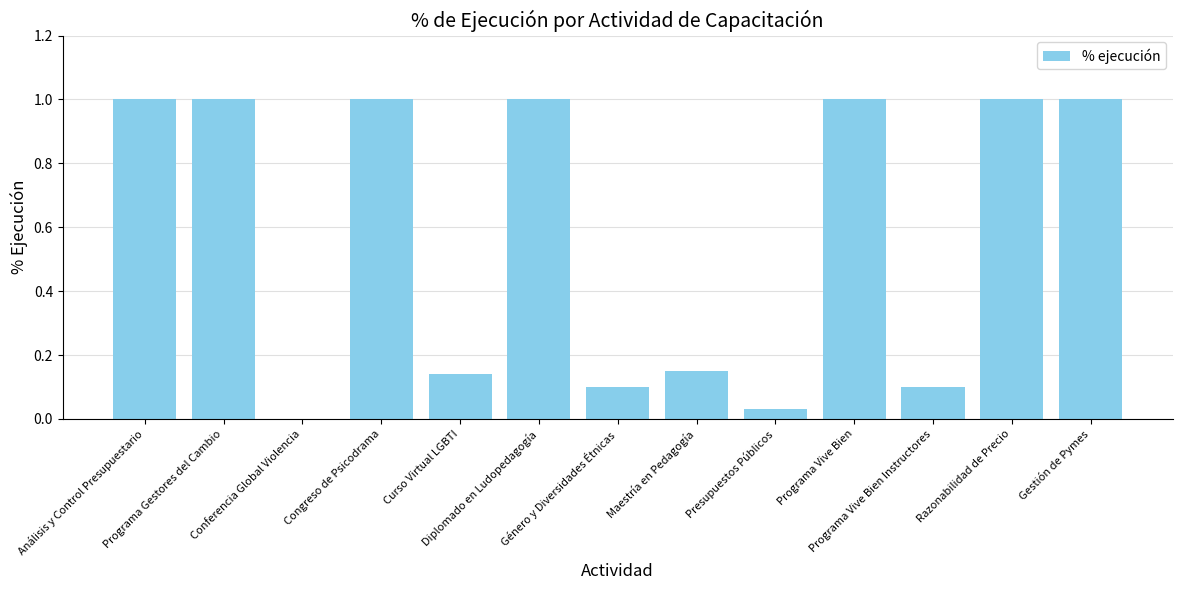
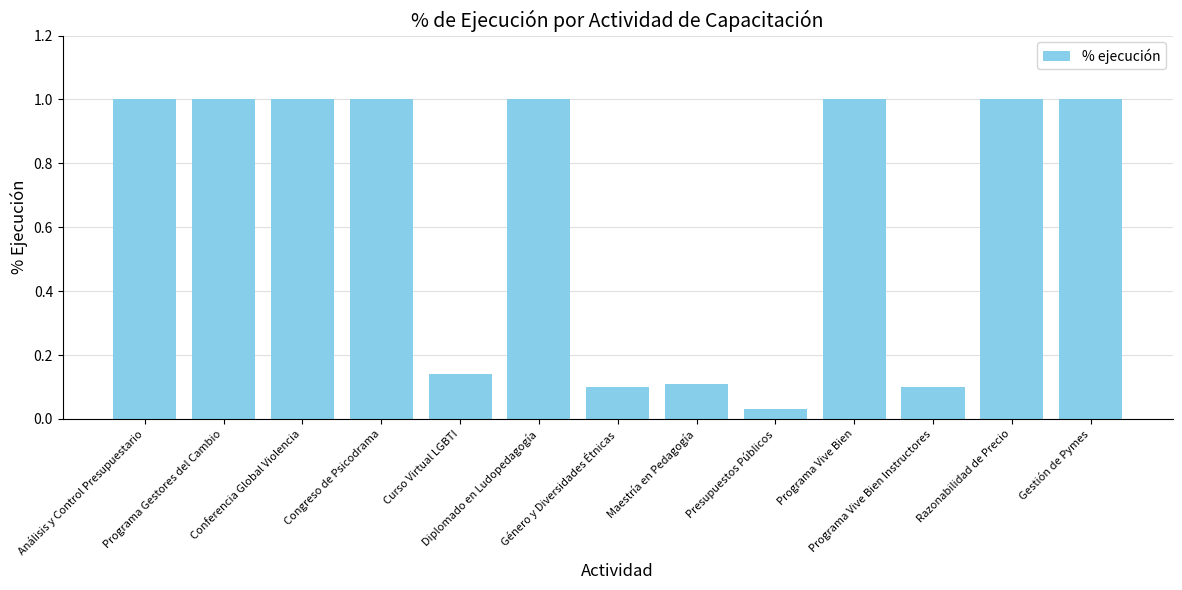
  {
    "Análisis y Control Presupuestario": 1.00,
    "Programa Gestores del Cambio": 1.00,
-   "Conferencia Global Violencia": 0,
+   "Conferencia Global Violencia": 1,
    "Congreso de Psicodrama": 1.00,
    "Curso Virtual LGBTI": 0.14,
    "Diplomado en Ludopedagogía": 1.00,
    "Género y Diversidades Étnicas": 0.10,
-   "Maestría en Pedagogía": 0.15,
+   "Maestría en Pedagogía": 0.11,
    "Presupuestos Públicos": 0.03,
    "Programa Vive Bien": 1.00,
    "Programa Vive Bien Instructores": 0.10,
    "Razonabilidad de Precio": 1.00,
    "Gestión de Pymes": 1.00
  }
